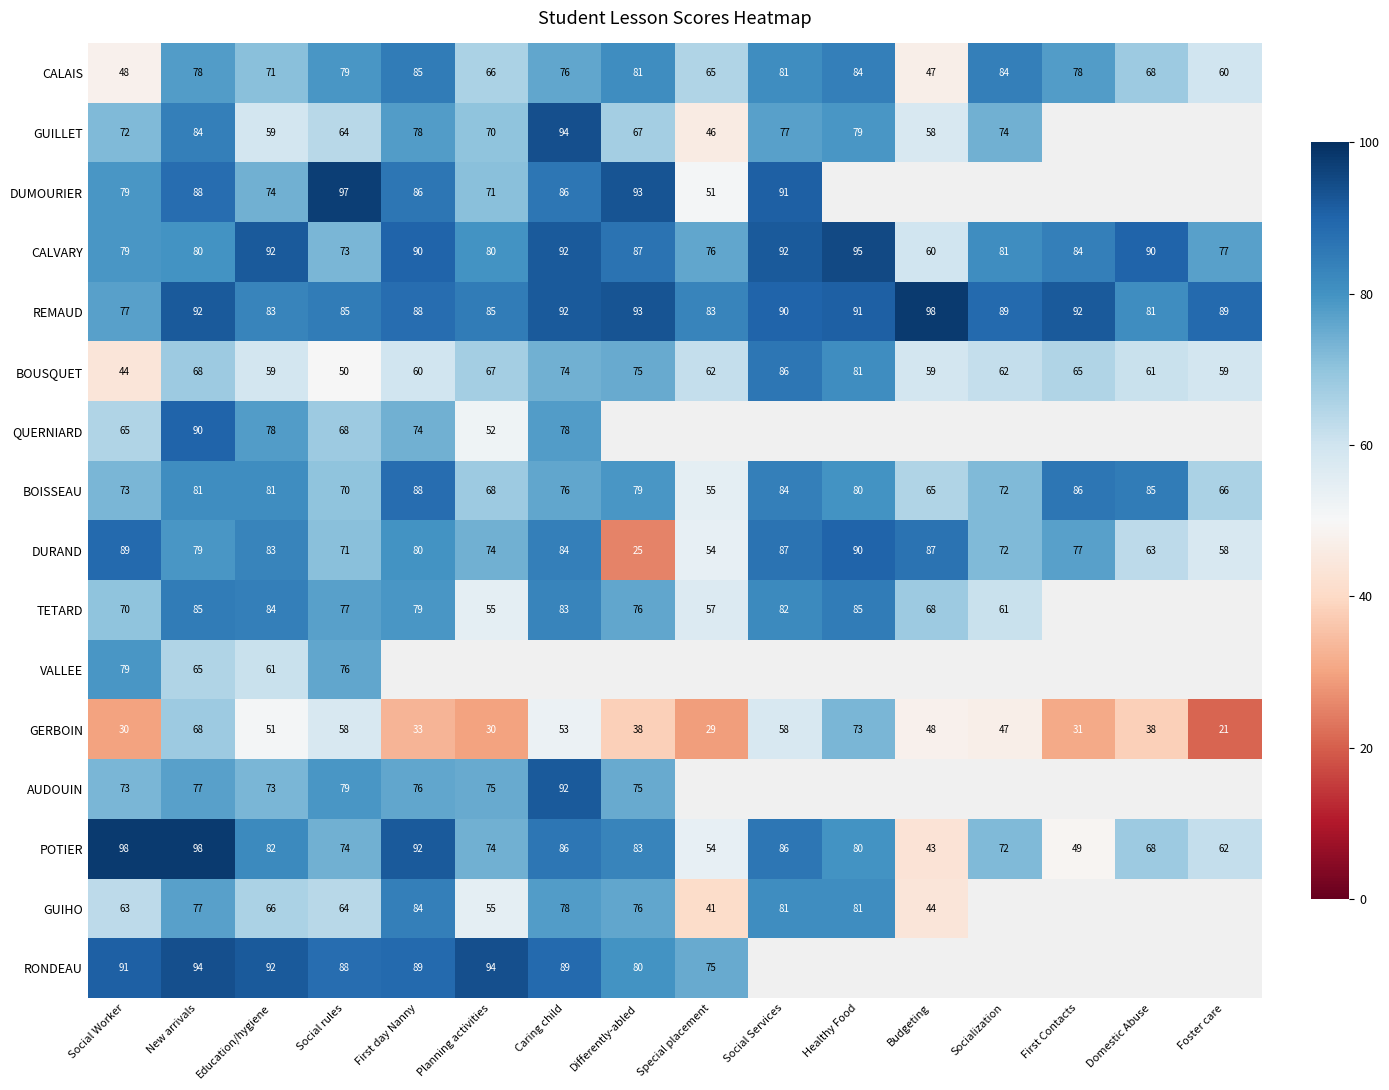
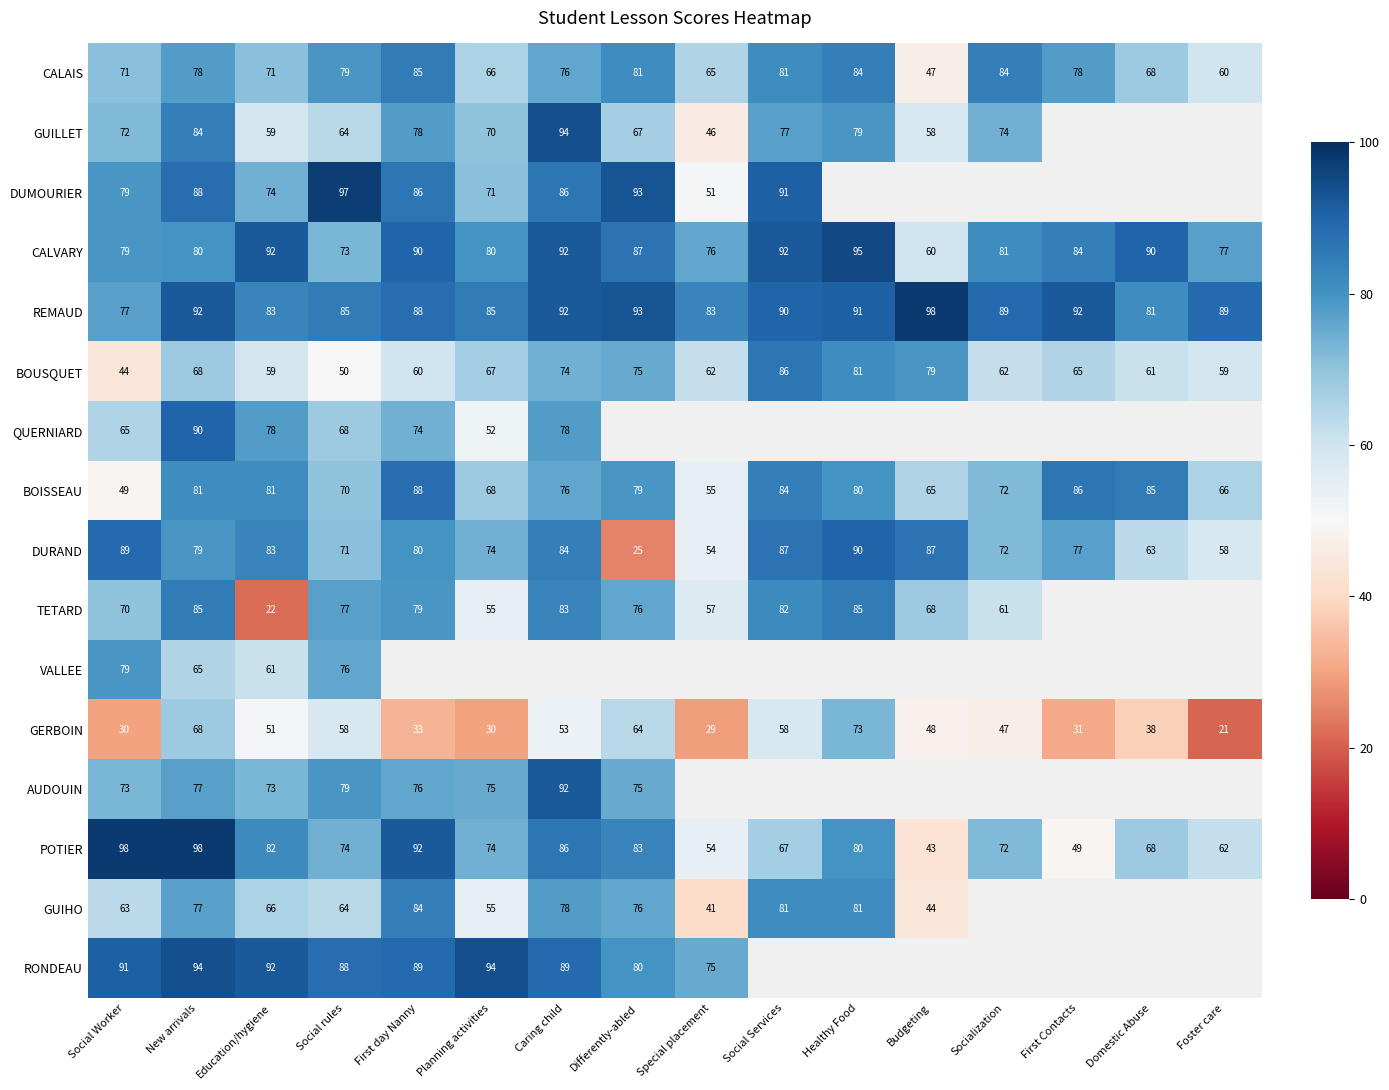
  {
    "CALAIS": {
-     "Social Worker": 48,
+     "Social Worker": 71,
      "New arrivals": 78,
      "Education/hygiene": 71,
      "Social rules": 79,
      "First day Nanny": 85,
      "Planning activities": 66,
      "Caring child": 76,
      "Differently-abled": 81,
      "Special placement": 65,
      "Social Services": 81,
      "Healthy Food": 84,
      "Budgeting": 47,
      "Socialization": 84,
      "First Contacts": 78,
      "Domestic Abuse": 68,
      "Foster care": 60
    },
    "BOUSQUET": {
      "Social Worker": 44,
      "New arrivals": 68,
      "Education/hygiene": 59,
      "Social rules": 50,
      "First day Nanny": 60,
      "Planning activities": 67,
      "Caring child": 74,
      "Differently-abled": 75,
      "Special placement": 62,
      "Social Services": 86,
      "Healthy Food": 81,
-     "Budgeting": 59,
+     "Budgeting": 79,
      "Socialization": 62,
      "First Contacts": 65,
      "Domestic Abuse": 61,
      "Foster care": 59
    },
    "BOISSEAU": {
-     "Social Worker": 73,
+     "Social Worker": 49,
      "New arrivals": 81,
      "Education/hygiene": 81,
      "Social rules": 70,
      "First day Nanny": 88,
      "Planning activities": 68,
      "Caring child": 76,
      "Differently-abled": 79,
      "Special placement": 55,
      "Social Services": 84,
      "Healthy Food": 80,
      "Budgeting": 65,
      "Socialization": 72,
      "First Contacts": 86,
      "Domestic Abuse": 85,
      "Foster care": 66
    },
    "TETARD": {
      "Social Worker": 70,
      "New arrivals": 85,
-     "Education/hygiene": 84,
+     "Education/hygiene": 22,
      "Social rules": 77,
      "First day Nanny": 79,
      "Planning activities": 55,
      "Caring child": 83,
      "Differently-abled": 76,
      "Special placement": 57,
      "Social Services": 82,
      "Healthy Food": 85,
      "Budgeting": 68,
      "Socialization": 61
    },
    "GERBOIN": {
      "Social Worker": 30,
      "New arrivals": 68,
      "Education/hygiene": 51,
      "Social rules": 58,
      "First day Nanny": 33,
      "Planning activities": 30,
      "Caring child": 53,
-     "Differently-abled": 38,
+     "Differently-abled": 64,
      "Special placement": 29,
      "Social Services": 58,
      "Healthy Food": 73,
      "Budgeting": 48,
      "Socialization": 47,
      "First Contacts": 31,
      "Domestic Abuse": 38,
      "Foster care": 21
    },
    "POTIER": {
      "Social Worker": 98,
      "New arrivals": 98,
      "Education/hygiene": 82,
      "Social rules": 74,
      "First day Nanny": 92,
      "Planning activities": 74,
      "Caring child": 86,
      "Differently-abled": 83,
      "Special placement": 54,
-     "Social Services": 86,
+     "Social Services": 67,
      "Healthy Food": 80,
      "Budgeting": 43,
      "Socialization": 72,
      "First Contacts": 49,
      "Domestic Abuse": 68,
      "Foster care": 62
    }
  }
